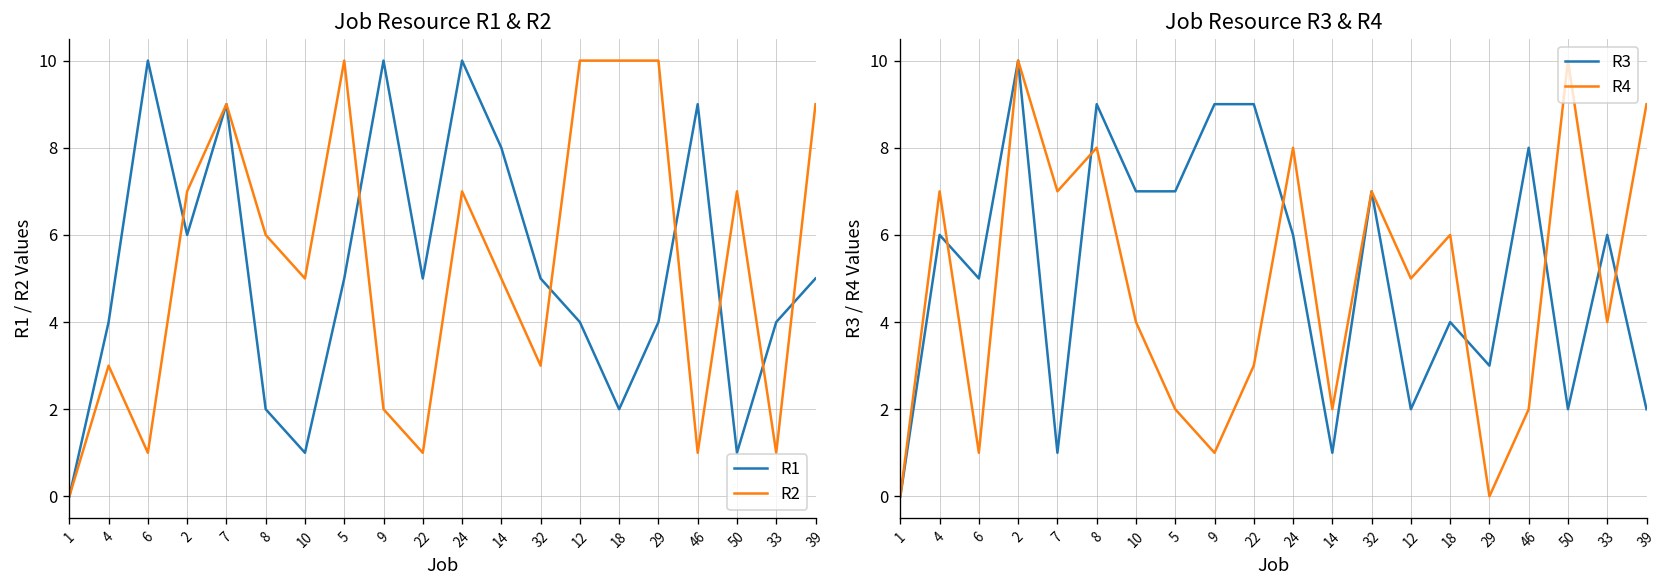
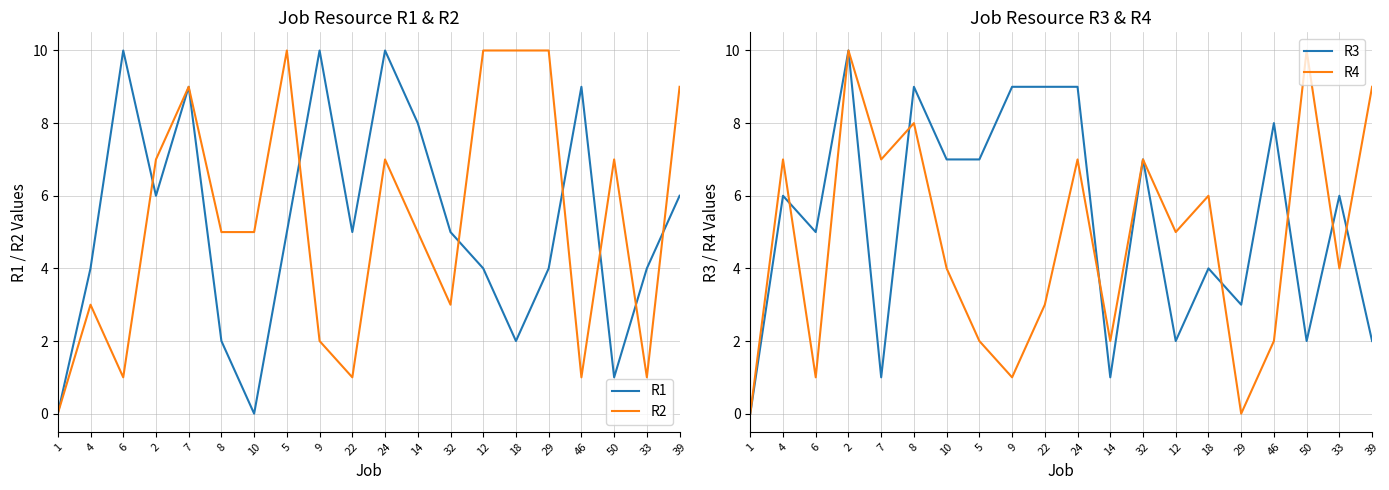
  {
    "Job Resource R1 & R2": {
      "R1": {
        "4": 4,
        "6": 10,
        "2": 6,
        "8": 2,
-       "10": 1,
+       "10": 0,
        "5": 5,
        "9": 10,
        "22": 5,
        "24": 10,
        "14": 8,
        "32": 5,
        "12": 4,
        "18": 2,
        "29": 4,
        "46": 9,
        "50": 1,
        "33": 4,
-       "39": 5
+       "39": 6
      },
      "R2": {
        "4": 3,
        "6": 1,
        "2": 7,
-       "8": 6,
+       "8": 5,
        "10": 5,
        "5": 10,
        "9": 2,
        "22": 1,
        "24": 7,
        "14": 5,
        "32": 3,
        "12": 10,
        "18": 10,
        "29": 10,
        "46": 1,
        "50": 7,
        "33": 1,
        "39": 9
      }
    },
    "Job Resource R3 & R4": {
      "R3": {
        "4": 6,
        "6": 5,
        "7": 1,
        "8": 9,
        "10": 7,
        "5": 7,
        "9": 9,
        "22": 9,
-       "24": 6,
+       "24": 9,
        "14": 1,
        "12": 2,
        "18": 4,
        "29": 3,
        "46": 8,
        "50": 2,
        "33": 6,
        "39": 2
      },
      "R4": {
        "4": 7,
        "6": 1,
        "7": 7,
        "8": 8,
        "10": 4,
        "5": 2,
        "9": 1,
        "22": 3,
-       "24": 8,
+       "24": 7,
        "14": 2,
        "12": 5,
        "18": 6,
        "29": 0,
        "46": 2,
        "33": 4,
        "39": 9
      }
    }
  }
